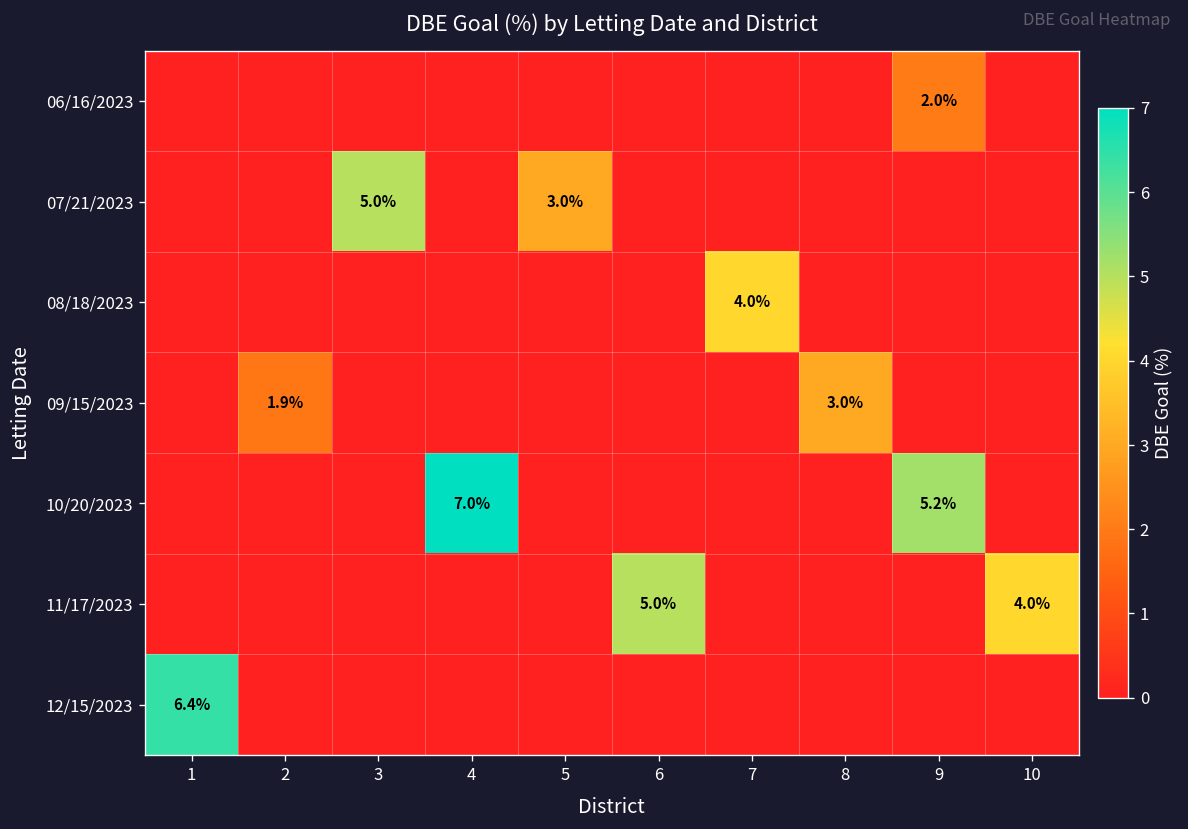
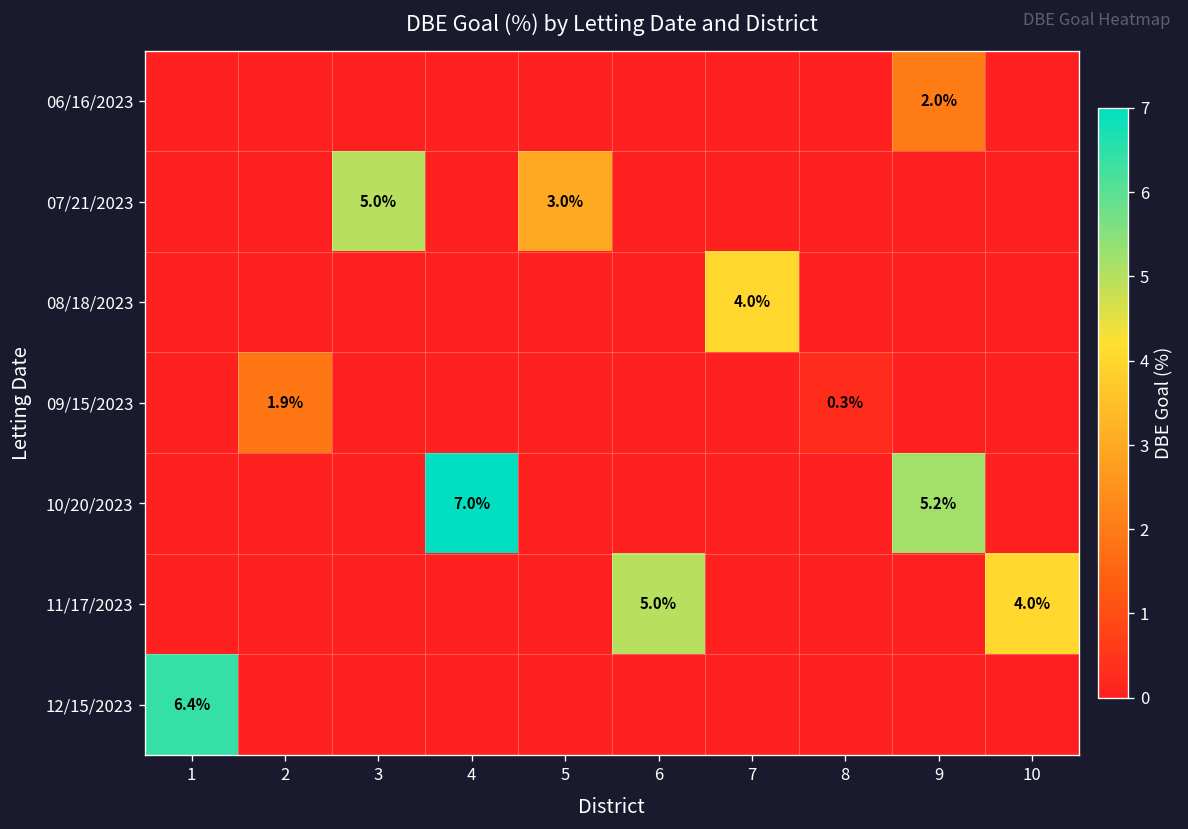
  {
    "06/16/2023": {
      "9": "2.0%"
    },
    "07/21/2023": {
      "3": "5.0%",
      "5": "3.0%"
    },
    "08/18/2023": {
      "7": "4.0%"
    },
    "09/15/2023": {
      "2": "1.9%",
-     "8": "3.0%"
+     "8": "0.3%"
    },
    "10/20/2023": {
      "4": "7.0%",
      "9": "5.2%"
    },
    "11/17/2023": {
      "6": "5.0%",
      "10": "4.0%"
    },
    "12/15/2023": {
      "1": "6.4%"
    }
  }
